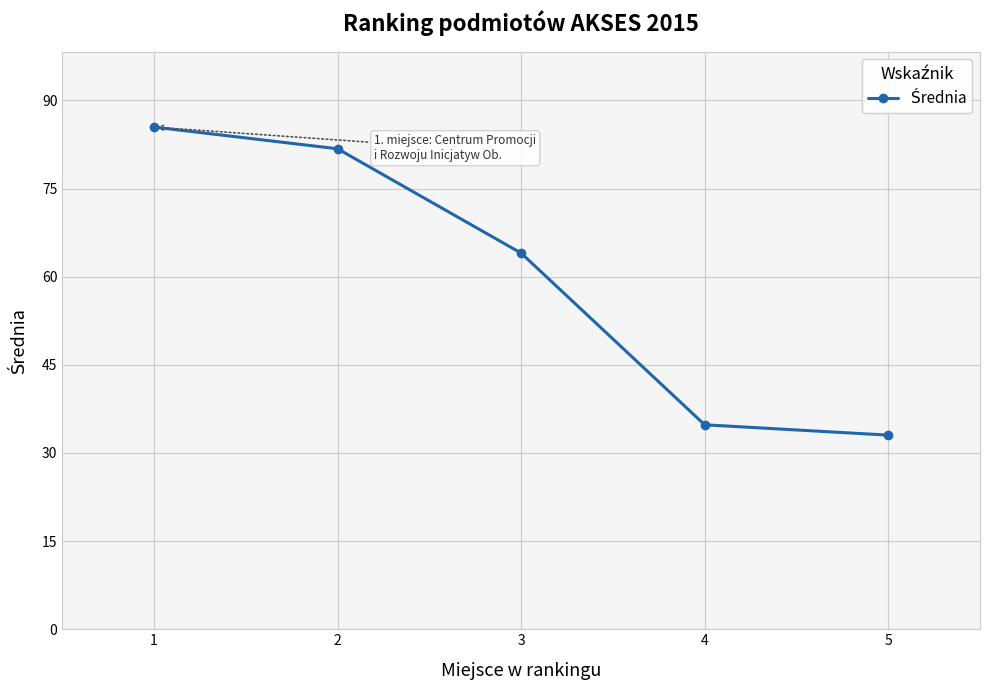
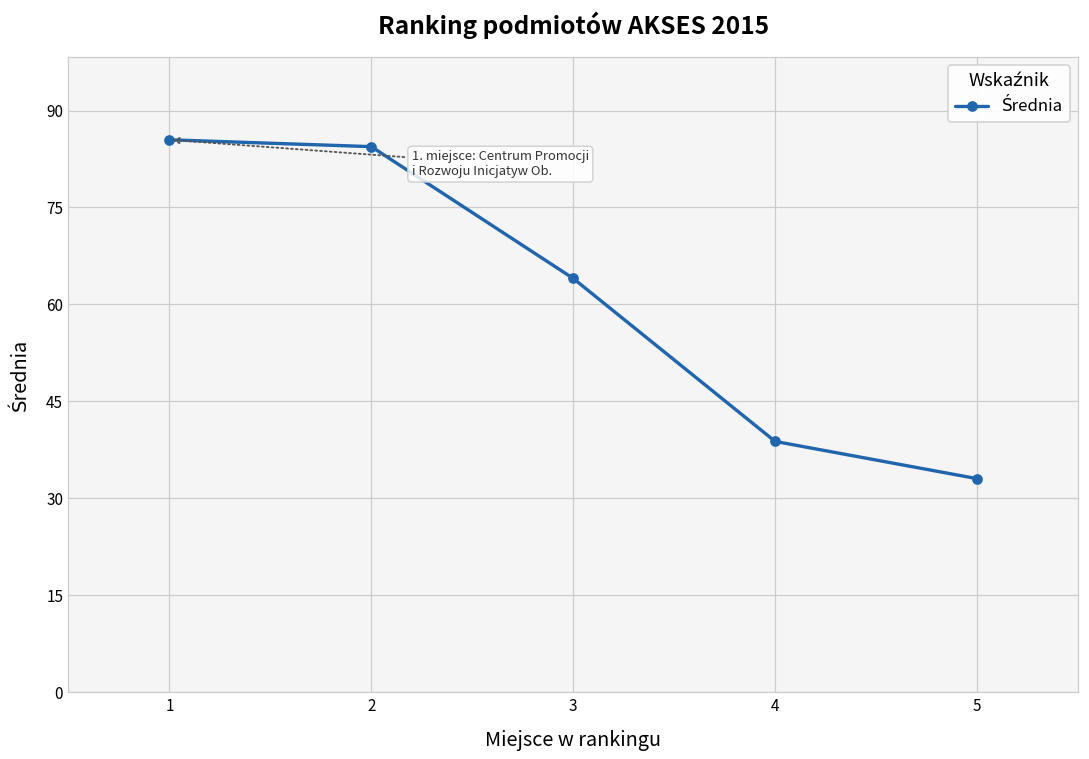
  {
    "1": 85,
-   "2": 82,
+   "2": 84,
    "3": 64,
-   "4": 35,
+   "4": 39,
    "5": 33
  }
